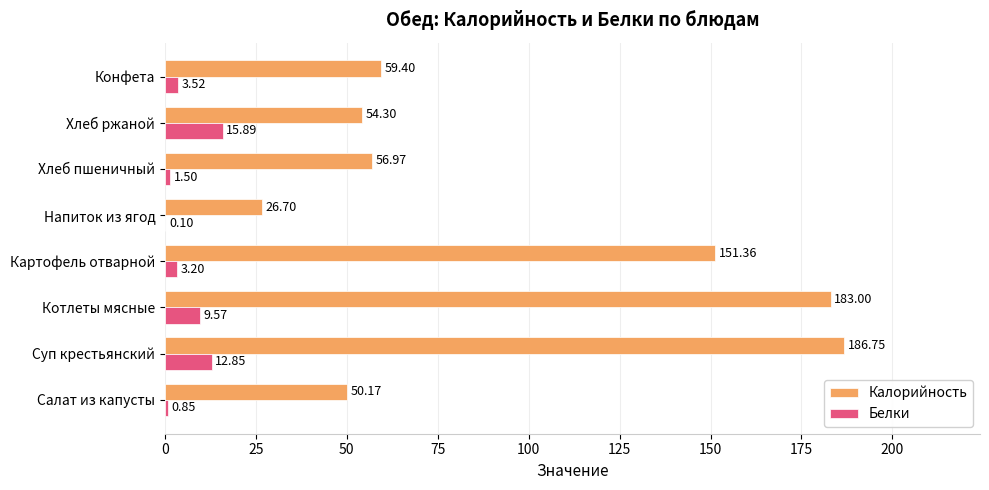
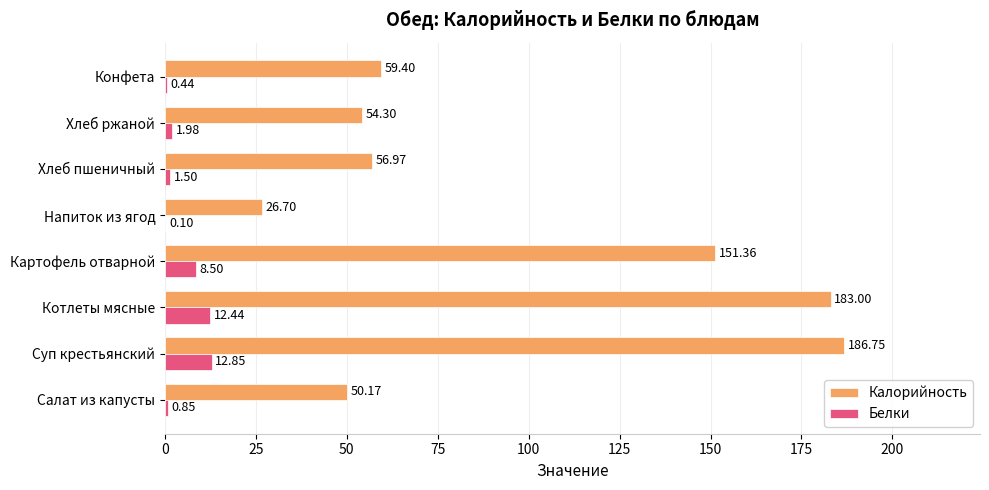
  {
    "Калорийность": {
      "Конфета": 59.40,
      "Хлеб ржаной": 54.30,
      "Хлеб пшеничный": 56.97,
      "Напиток из ягод": 26.70,
      "Картофель отварной": 151.36,
      "Котлеты мясные": 183.00,
      "Суп крестьянский": 186.75,
      "Салат из капусты": 50.17
    },
    "Белки": {
-     "Конфета": 3.52,
-     "Хлеб ржаной": 15.89,
+     "Конфета": 0.44,
+     "Хлеб ржаной": 1.98,
      "Хлеб пшеничный": 1.50,
      "Напиток из ягод": 0.10,
-     "Картофель отварной": 3.20,
-     "Котлеты мясные": 9.57,
+     "Картофель отварной": 8.50,
+     "Котлеты мясные": 12.44,
      "Суп крестьянский": 12.85,
      "Салат из капусты": 0.85
    }
  }
